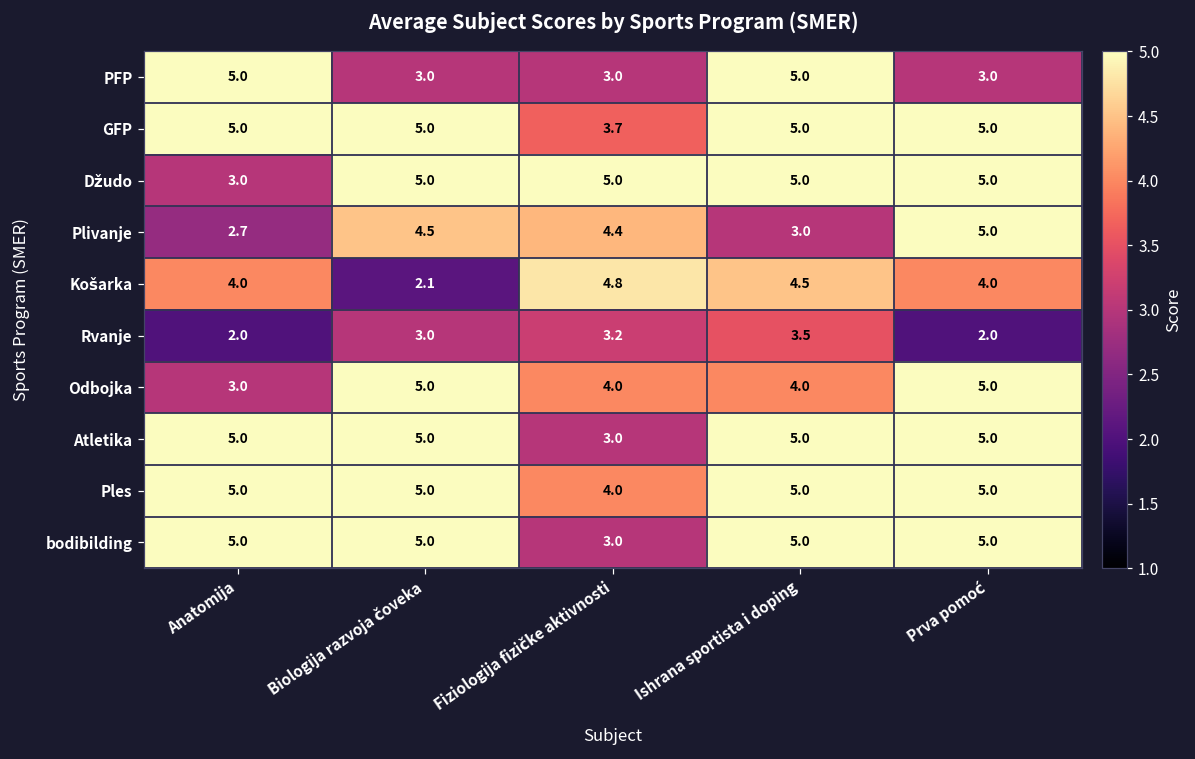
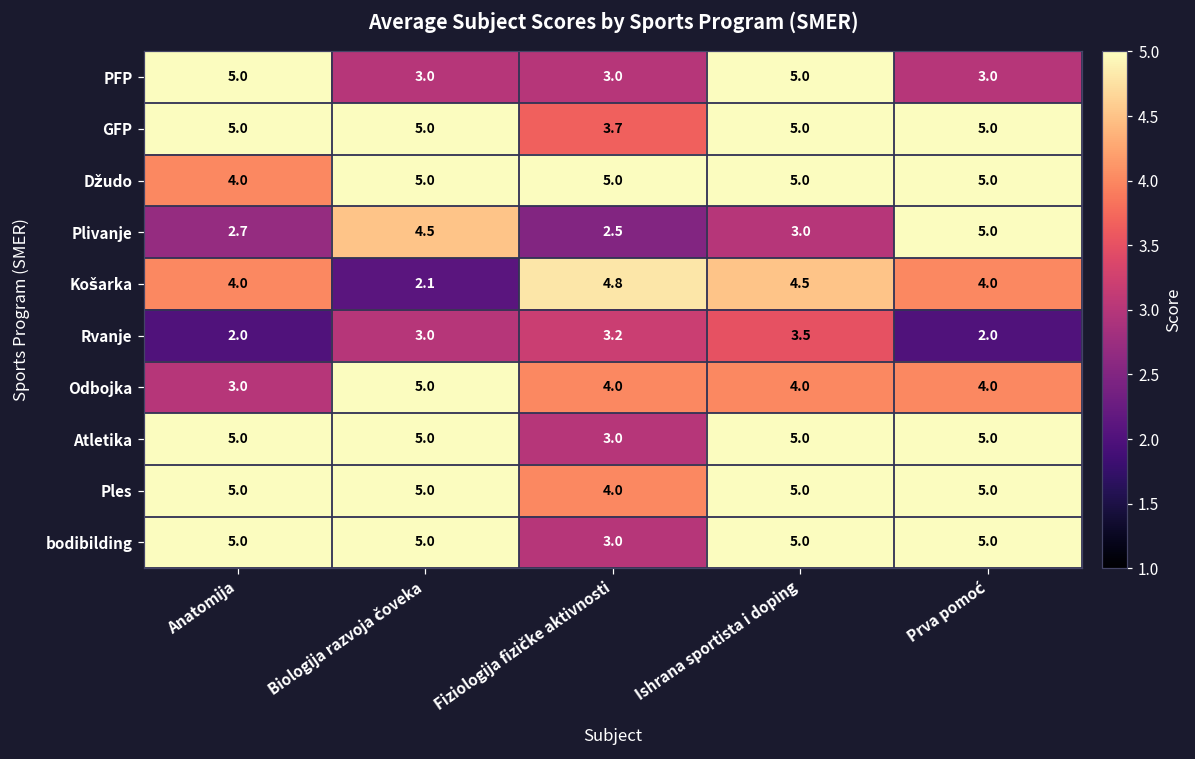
  {
    "PFP": {
      "Anatomija": 5.0,
      "Biologija razvoja čoveka": 3.0,
      "Fiziologija fizičke aktivnosti": 3.0,
      "Ishrana sportista i doping": 5.0,
      "Prva pomoć": 3.0
    },
    "GFP": {
      "Anatomija": 5.0,
      "Biologija razvoja čoveka": 5.0,
      "Fiziologija fizičke aktivnosti": 3.7,
      "Ishrana sportista i doping": 5.0,
      "Prva pomoć": 5.0
    },
    "Džudo": {
-     "Anatomija": 3.0,
+     "Anatomija": 4.0,
      "Biologija razvoja čoveka": 5.0,
      "Fiziologija fizičke aktivnosti": 5.0,
      "Ishrana sportista i doping": 5.0,
      "Prva pomoć": 5.0
    },
    "Plivanje": {
      "Anatomija": 2.7,
      "Biologija razvoja čoveka": 4.5,
-     "Fiziologija fizičke aktivnosti": 4.4,
+     "Fiziologija fizičke aktivnosti": 2.5,
      "Ishrana sportista i doping": 3.0,
      "Prva pomoć": 5.0
    },
    "Košarka": {
      "Anatomija": 4.0,
      "Biologija razvoja čoveka": 2.1,
      "Fiziologija fizičke aktivnosti": 4.8,
      "Ishrana sportista i doping": 4.5,
      "Prva pomoć": 4.0
    },
    "Rvanje": {
      "Anatomija": 2.0,
      "Biologija razvoja čoveka": 3.0,
      "Fiziologija fizičke aktivnosti": 3.2,
      "Ishrana sportista i doping": 3.5,
      "Prva pomoć": 2.0
    },
    "Odbojka": {
      "Anatomija": 3.0,
      "Biologija razvoja čoveka": 5.0,
      "Fiziologija fizičke aktivnosti": 4.0,
      "Ishrana sportista i doping": 4.0,
-     "Prva pomoć": 5.0
+     "Prva pomoć": 4.0
    },
    "Atletika": {
      "Anatomija": 5.0,
      "Biologija razvoja čoveka": 5.0,
      "Fiziologija fizičke aktivnosti": 3.0,
      "Ishrana sportista i doping": 5.0,
      "Prva pomoć": 5.0
    },
    "Ples": {
      "Anatomija": 5.0,
      "Biologija razvoja čoveka": 5.0,
      "Fiziologija fizičke aktivnosti": 4.0,
      "Ishrana sportista i doping": 5.0,
      "Prva pomoć": 5.0
    },
    "bodibilding": {
      "Anatomija": 5.0,
      "Biologija razvoja čoveka": 5.0,
      "Fiziologija fizičke aktivnosti": 3.0,
      "Ishrana sportista i doping": 5.0,
      "Prva pomoć": 5.0
    }
  }
